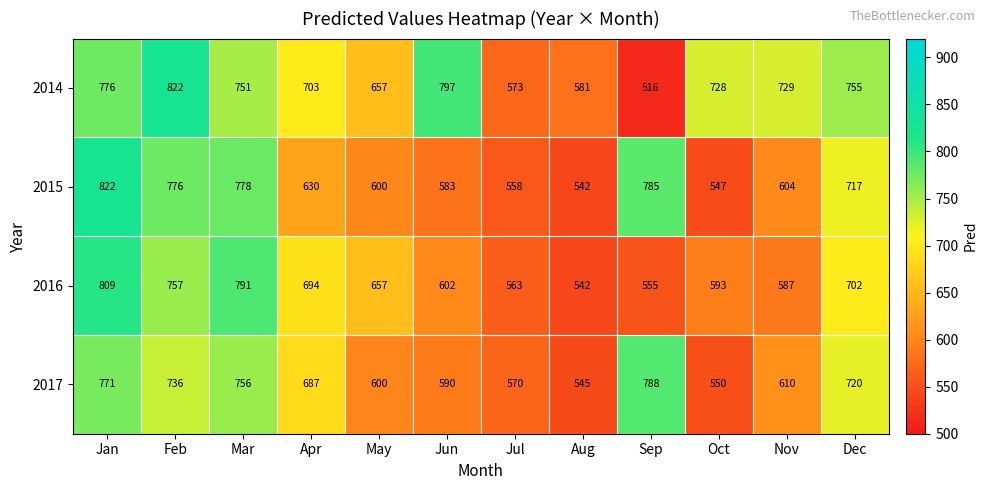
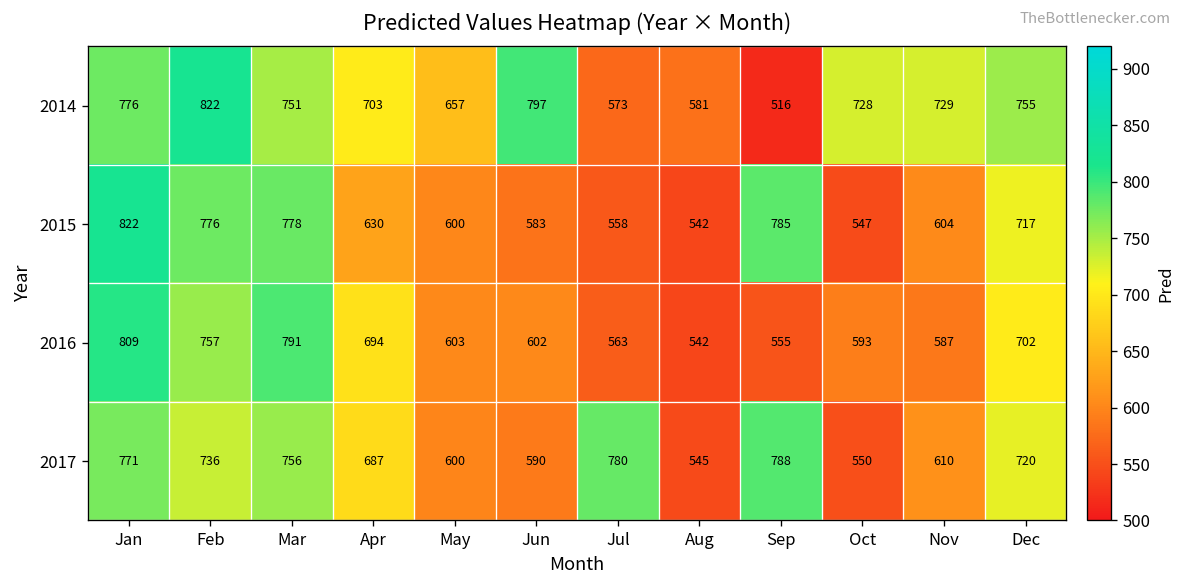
  {
    "2014": {
      "Jan": 776,
      "Feb": 822,
      "Mar": 751,
      "Apr": 703,
      "May": 657,
      "Jun": 797,
      "Jul": 573,
      "Aug": 581,
      "Sep": 516,
      "Oct": 728,
      "Nov": 729,
      "Dec": 755
    },
    "2015": {
      "Jan": 822,
      "Feb": 776,
      "Mar": 778,
      "Apr": 630,
      "May": 600,
      "Jun": 583,
      "Jul": 558,
      "Aug": 542,
      "Sep": 785,
      "Oct": 547,
      "Nov": 604,
      "Dec": 717
    },
    "2016": {
      "Jan": 809,
      "Feb": 757,
      "Mar": 791,
      "Apr": 694,
-     "May": 657,
+     "May": 603,
      "Jun": 602,
      "Jul": 563,
      "Aug": 542,
      "Sep": 555,
      "Oct": 593,
      "Nov": 587,
      "Dec": 702
    },
    "2017": {
      "Jan": 771,
      "Feb": 736,
      "Mar": 756,
      "Apr": 687,
      "May": 600,
      "Jun": 590,
-     "Jul": 570,
+     "Jul": 780,
      "Aug": 545,
      "Sep": 788,
      "Oct": 550,
      "Nov": 610,
      "Dec": 720
    }
  }
